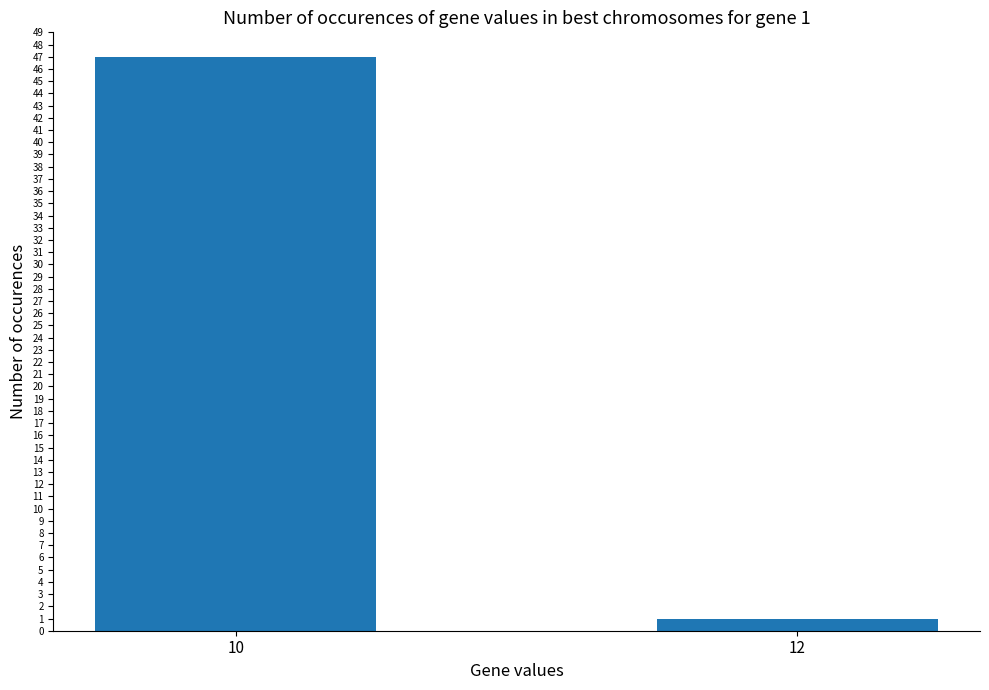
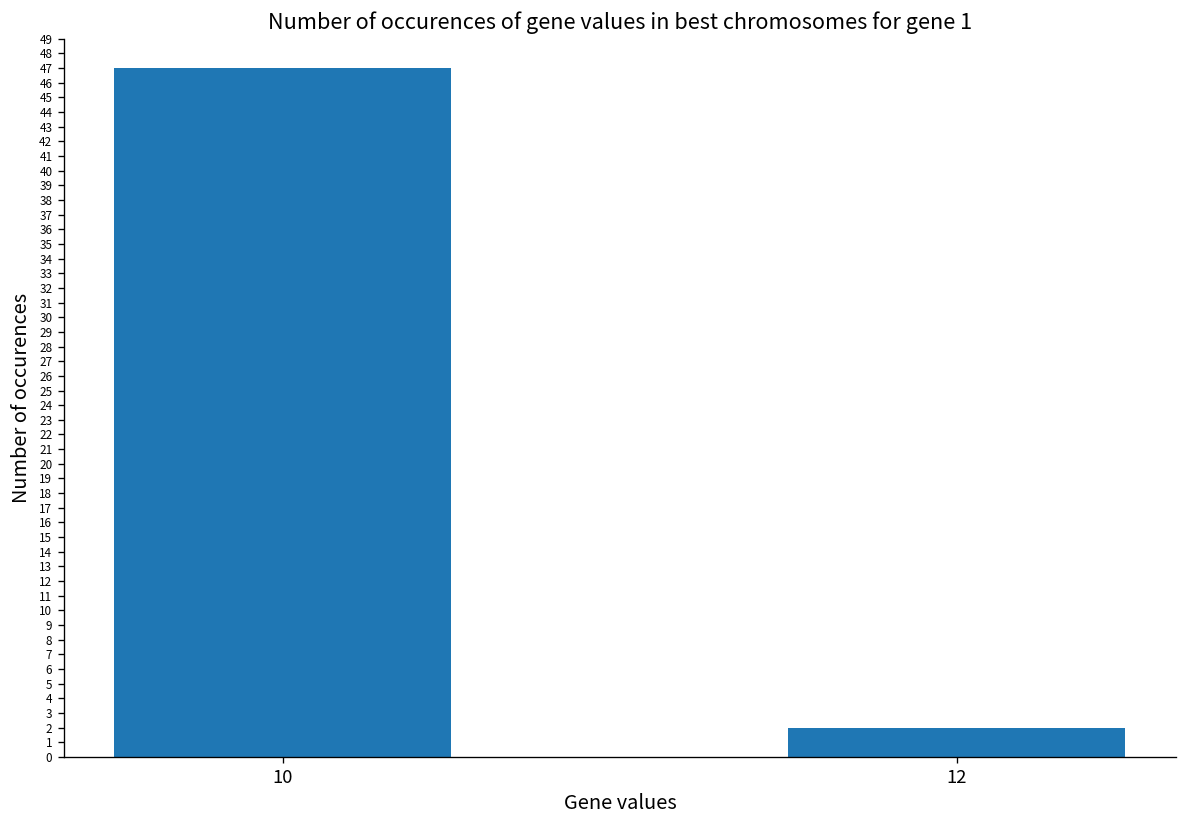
  {
    "10": 47,
-   "12": 1
+   "12": 2
  }
